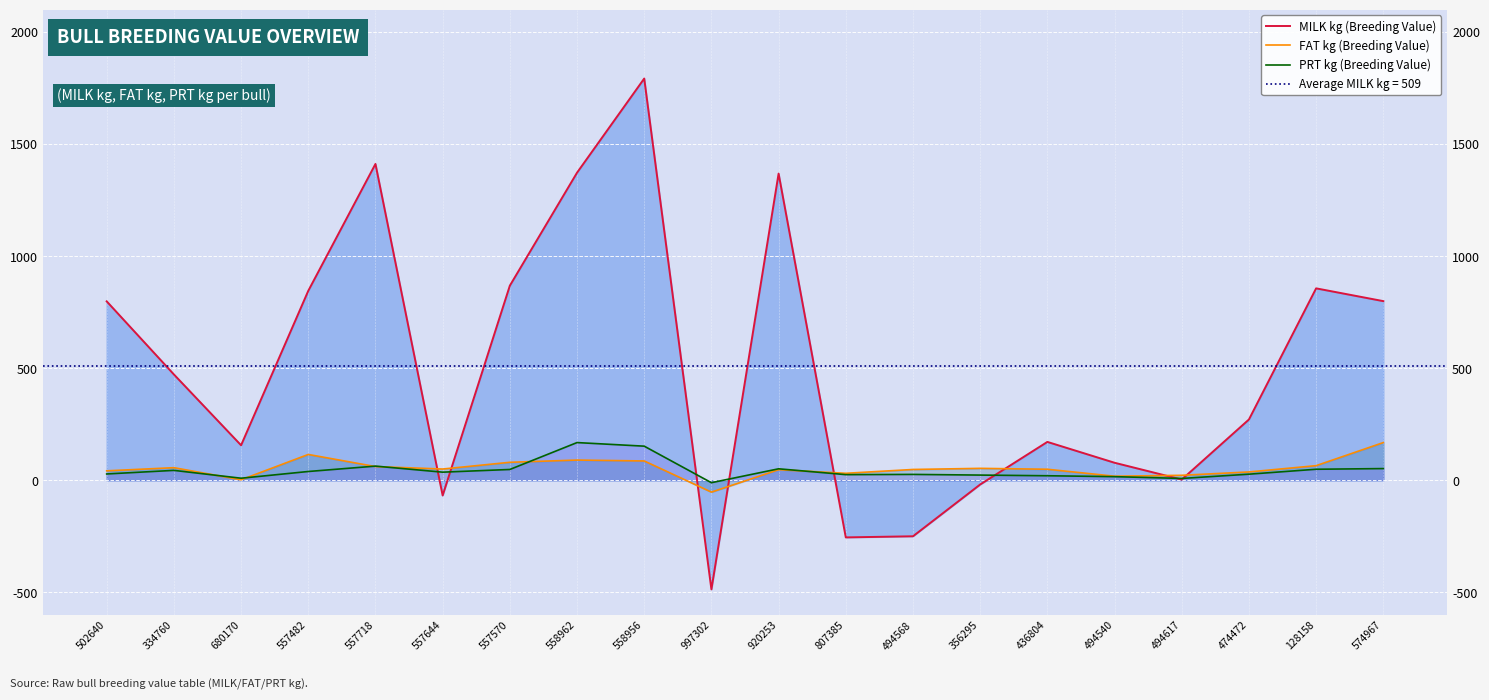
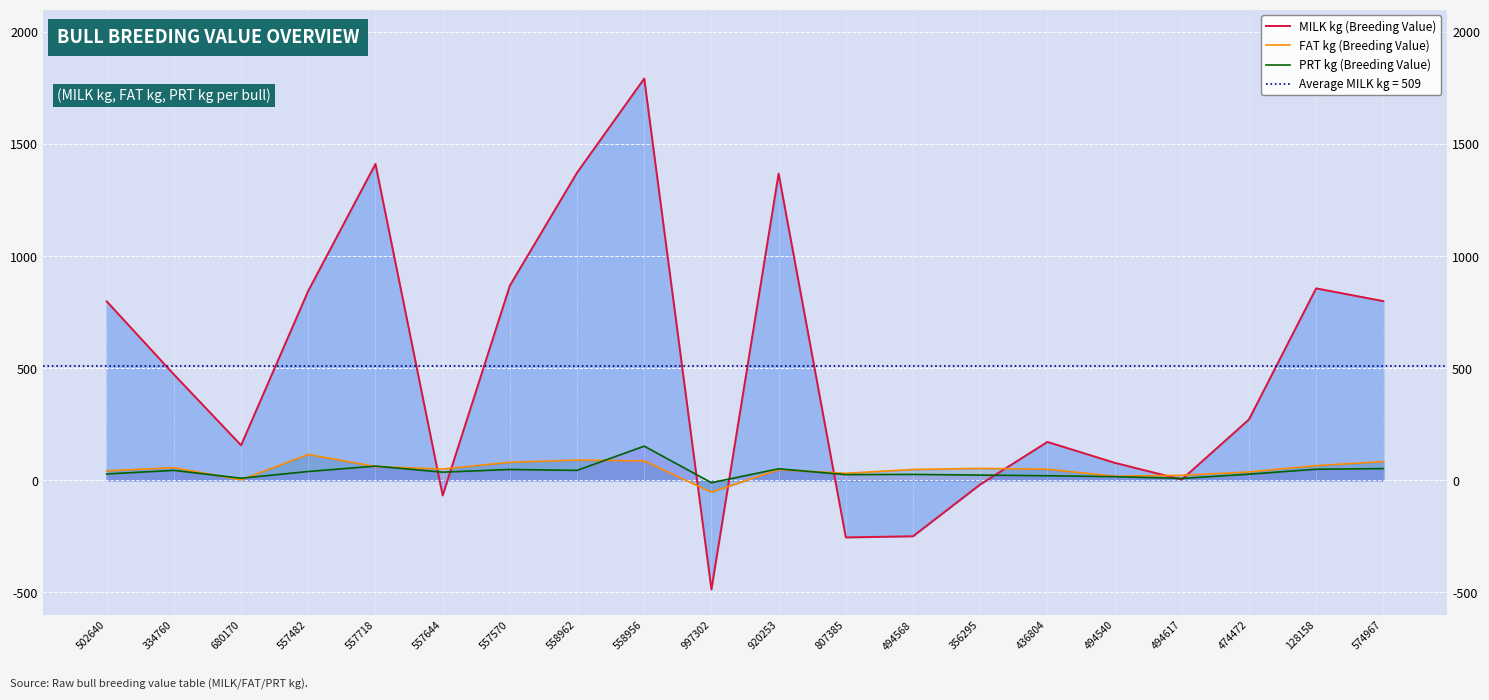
  {
    "MILK kg (Breeding Value)": {
      "557644": -70,
      "997302": -490,
      "807385": -260,
      "494568": -250,
      "356295": -20
    },
    "FAT kg (Breeding Value)": {
      "997302": -50,
-     "574967": 170
+     "574967": 80
    },
    "PRT kg (Breeding Value)": {
-     "558962": 170
+     "558962": 40
    }
  }
